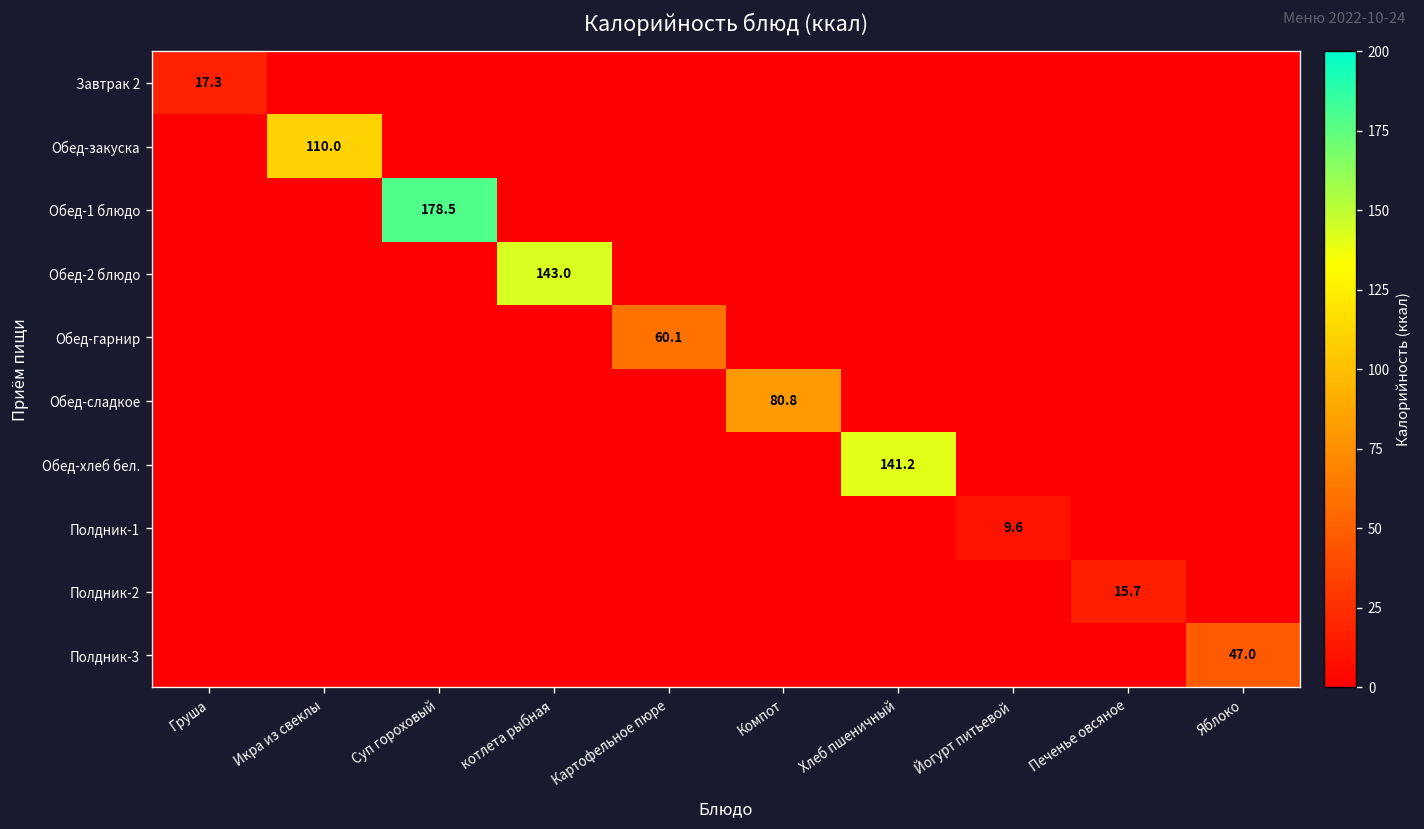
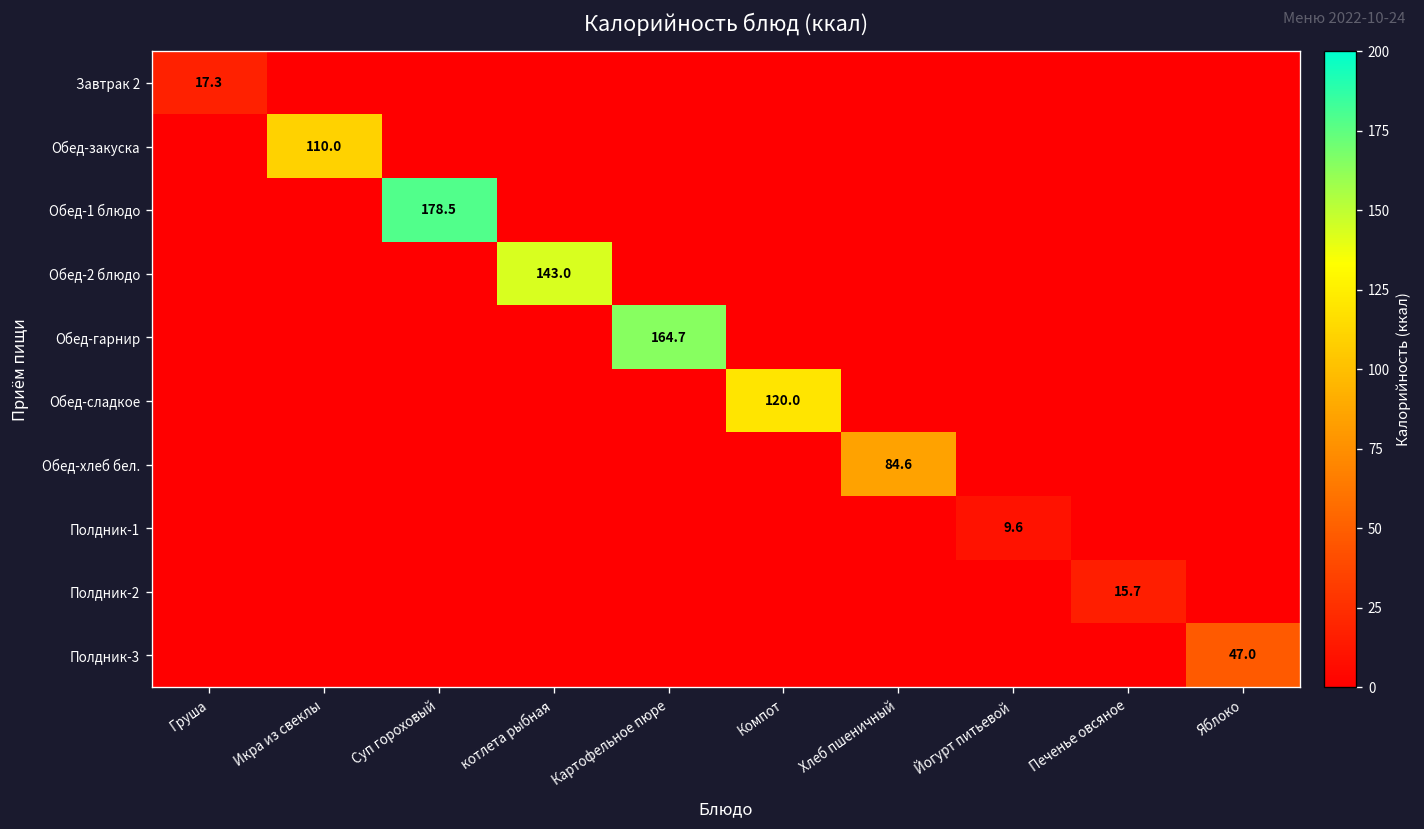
  {
    "Завтрак 2": {
      "Груша": 17.3
    },
    "Обед-закуска": {
      "Икра из свеклы": 110.0
    },
    "Обед-1 блюдо": {
      "Суп гороховый": 178.5
    },
    "Обед-2 блюдо": {
      "котлета рыбная": 143.0
    },
    "Обед-гарнир": {
-     "Картофельное пюре": 60.1
+     "Картофельное пюре": 164.7
    },
    "Обед-сладкое": {
-     "Компот": 80.8
+     "Компот": 120.0
    },
    "Обед-хлеб бел.": {
-     "Хлеб пшеничный": 141.2
+     "Хлеб пшеничный": 84.6
    },
    "Полдник-1": {
      "Йогурт питьевой": 9.6
    },
    "Полдник-2": {
      "Печенье овсяное": 15.7
    },
    "Полдник-3": {
      "Яблоко": 47.0
    }
  }
